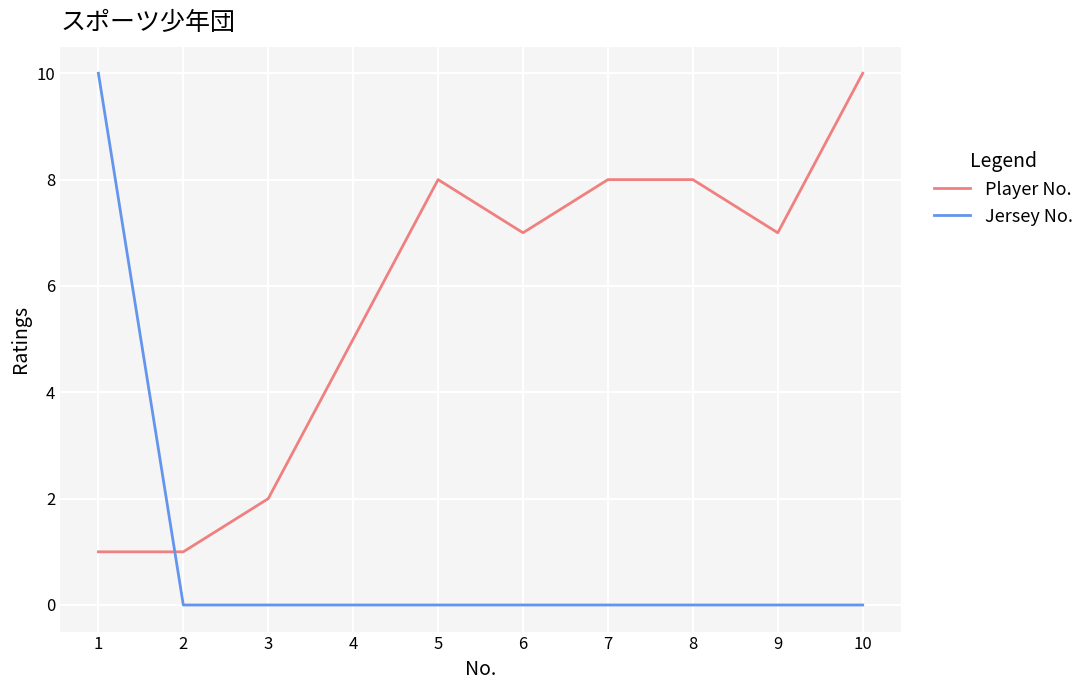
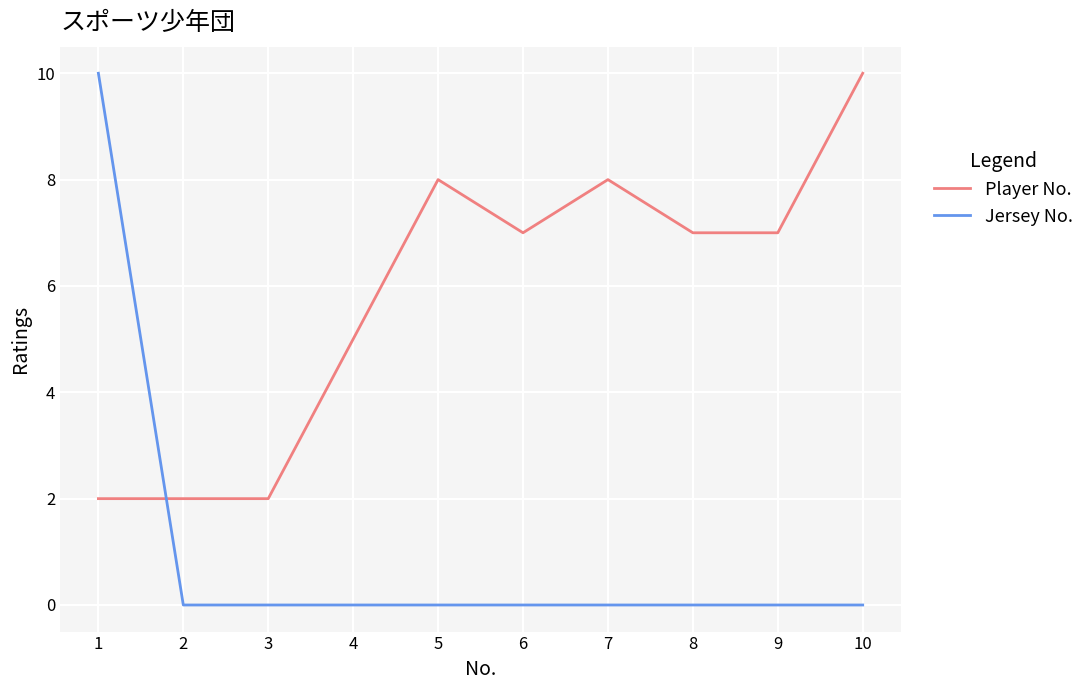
  {
    "Player No.": {
-     "1": 1,
-     "2": 1,
+     "1": 2,
+     "2": 2,
      "3": 2,
      "4": 5,
      "5": 8,
      "6": 7,
      "7": 8,
-     "8": 8,
+     "8": 7,
      "9": 7,
      "10": 10
    },
    "Jersey No.": {
      "1": 10,
      "2": 0,
      "3": 0,
      "4": 0,
      "5": 0,
      "6": 0,
      "7": 0,
      "8": 0,
      "9": 0,
      "10": 0
    }
  }
